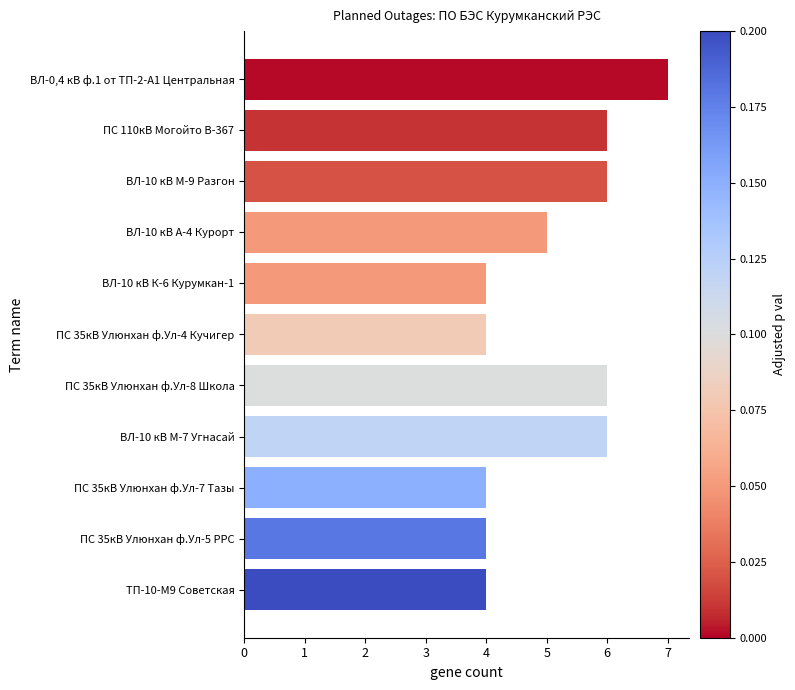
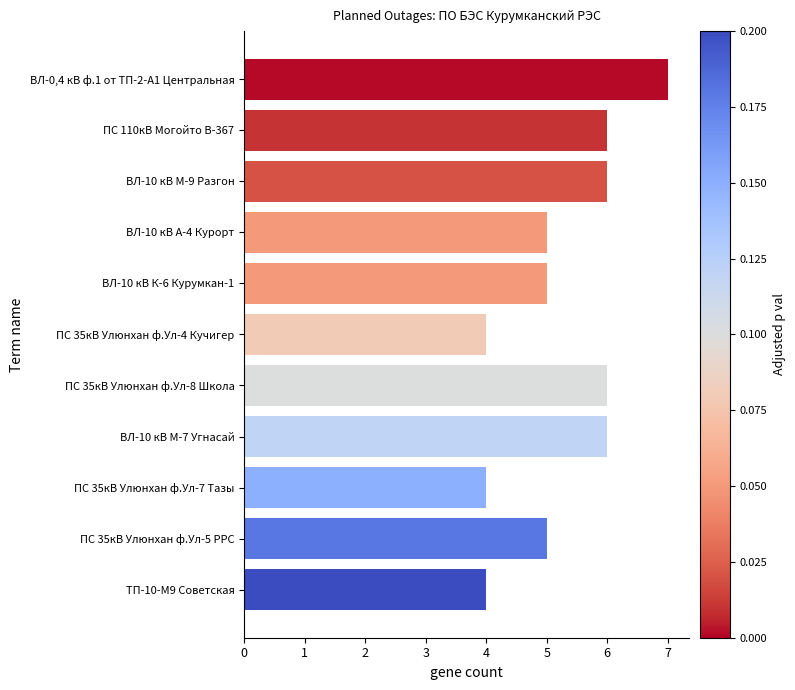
  {
    "ВЛ-0,4 кВ ф.1 от ТП-2-А1 Центральная": 7,
    "ПС 110кВ Могойто В-367": 6,
    "ВЛ-10 кВ М-9 Разгон": 6,
    "ВЛ-10 кВ А-4 Курорт": 5,
-   "ВЛ-10 кВ К-6 Курумкан-1": 4,
+   "ВЛ-10 кВ К-6 Курумкан-1": 5,
    "ПС 35кВ Улюнхан ф.Ул-4 Кучигер": 4,
    "ПС 35кВ Улюнхан ф.Ул-8 Школа": 6,
    "ВЛ-10 кВ М-7 Угнасай": 6,
    "ПС 35кВ Улюнхан ф.Ул-7 Тазы": 4,
-   "ПС 35кВ Улюнхан ф.Ул-5 РРС": 4,
+   "ПС 35кВ Улюнхан ф.Ул-5 РРС": 5,
    "ТП-10-М9 Советская": 4
  }
